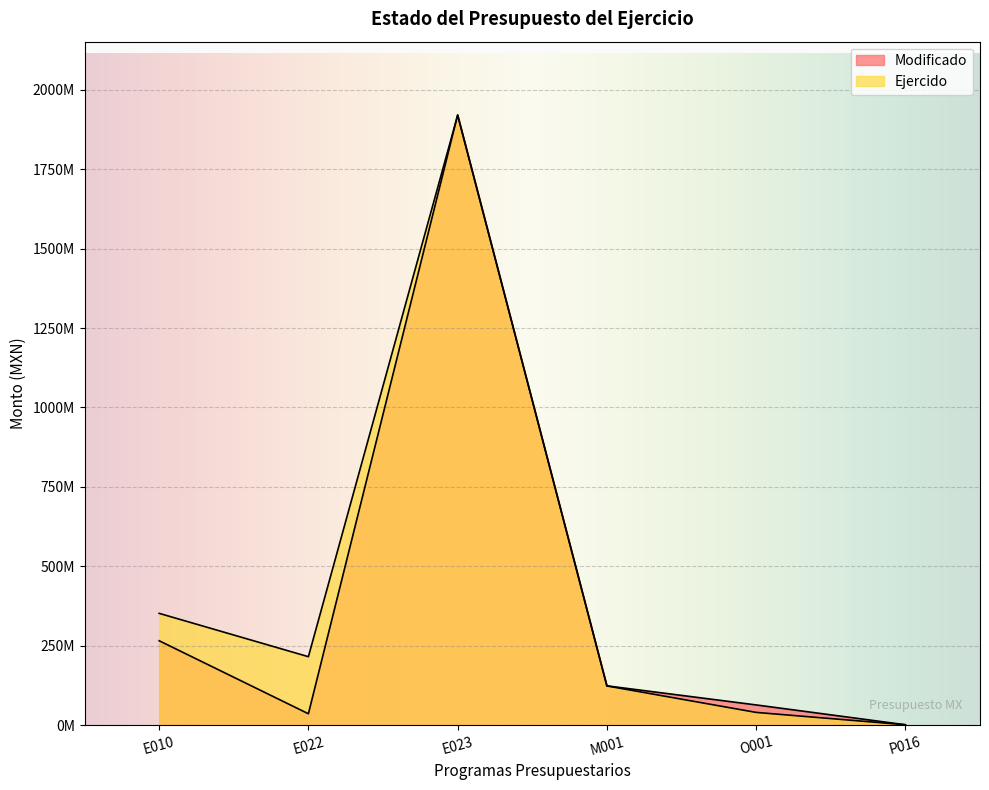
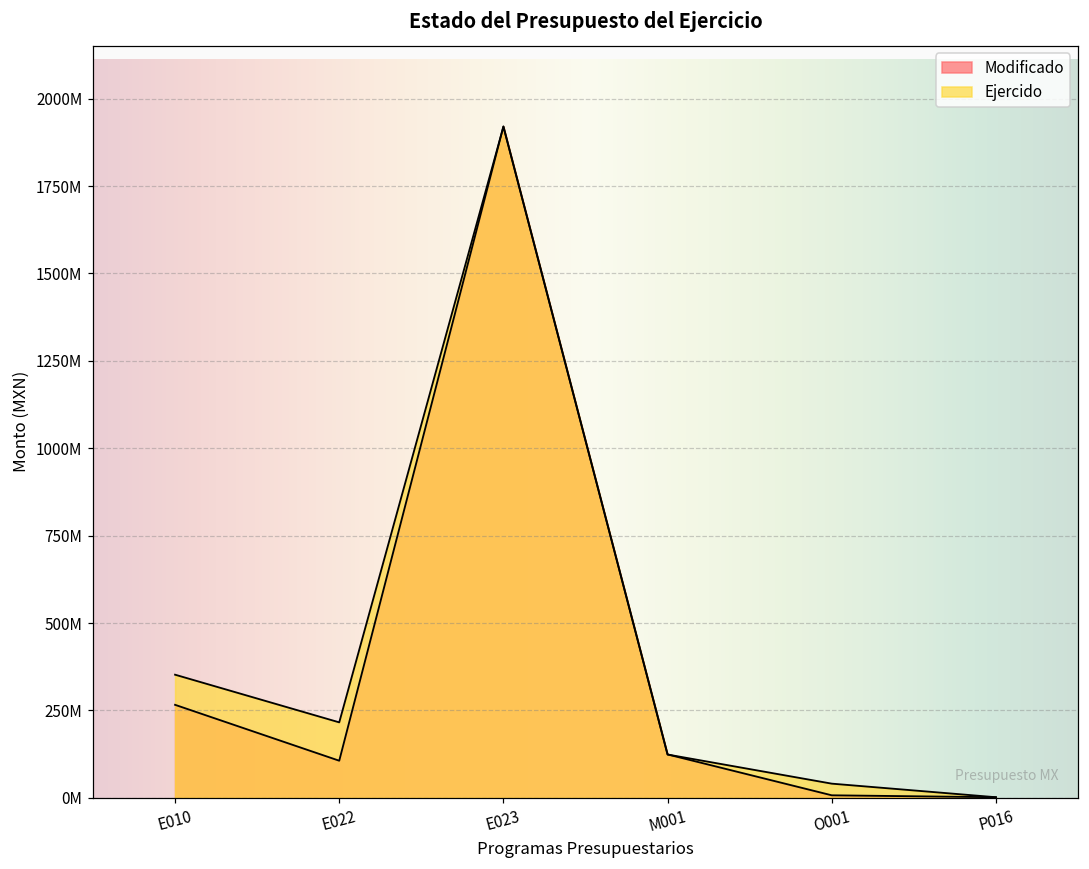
  {
    "Modificado": {
      "E010": 270000000,
-     "E022": 40000000,
-     "O001": 60000000
+     "E022": 110000000,
+     "O001": 10000000
    },
    "Ejercido": {
      "E010": 350000000,
      "E022": 220000000,
      "O001": 40000000
    }
  }
